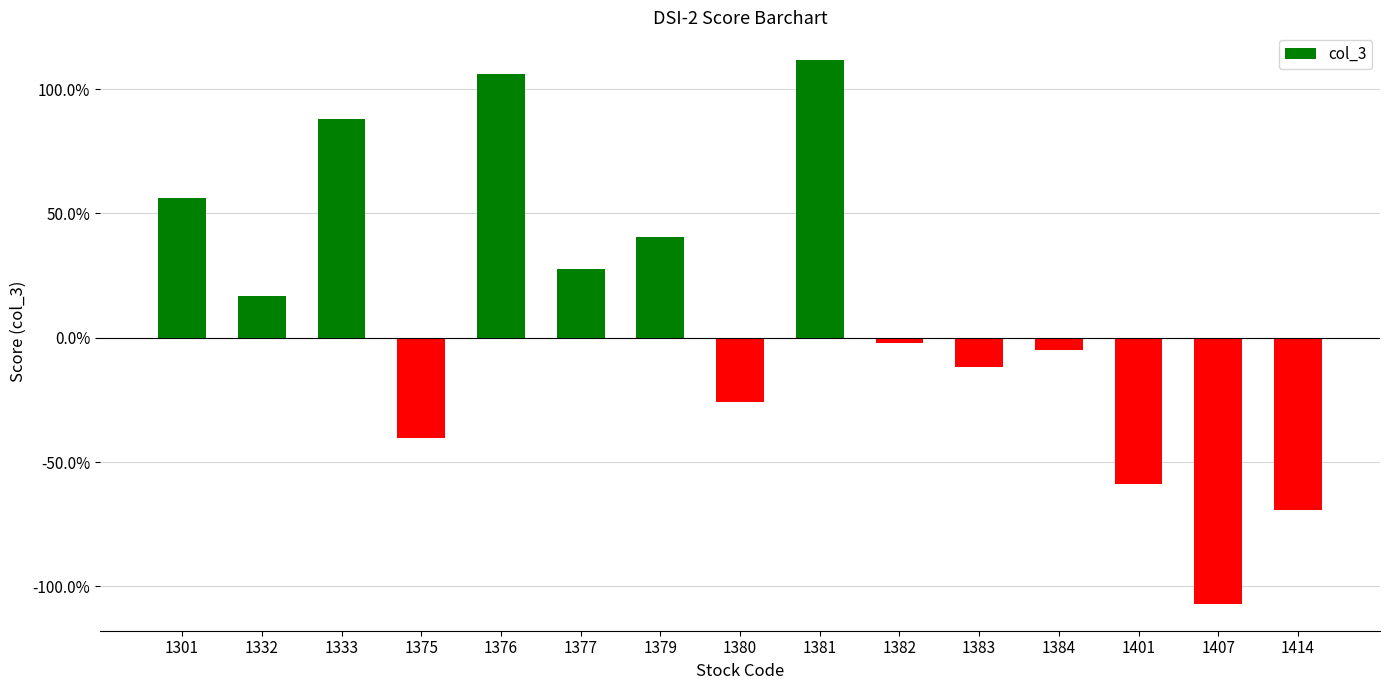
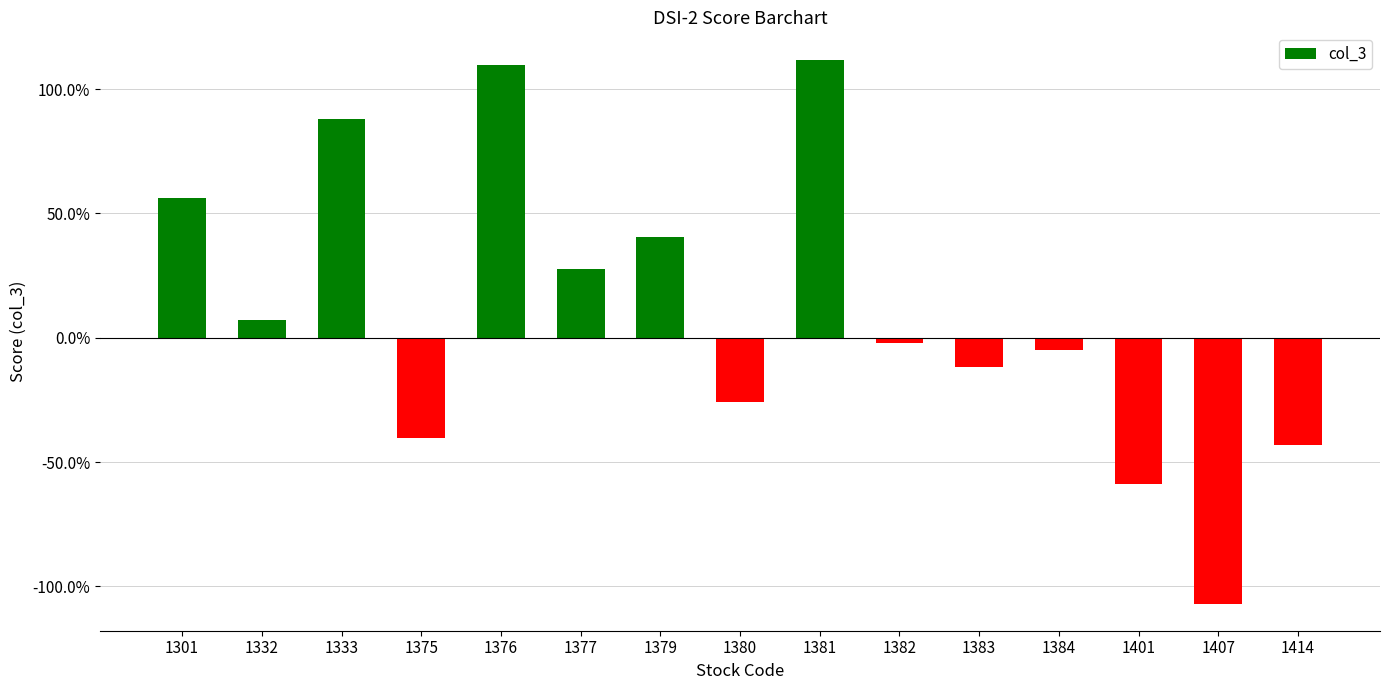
  {
    "1301": "56%",
-   "1332": "17%",
+   "1332": "7%",
    "1333": "88%",
    "1375": "-40%",
-   "1376": "106%",
+   "1376": "110%",
    "1377": "27%",
    "1379": "40%",
    "1380": "-26%",
    "1381": "112%",
    "1382": "-2%",
    "1383": "-12%",
    "1384": "-5%",
    "1401": "-59%",
    "1407": "-107%",
-   "1414": "-69%"
+   "1414": "-43%"
  }
